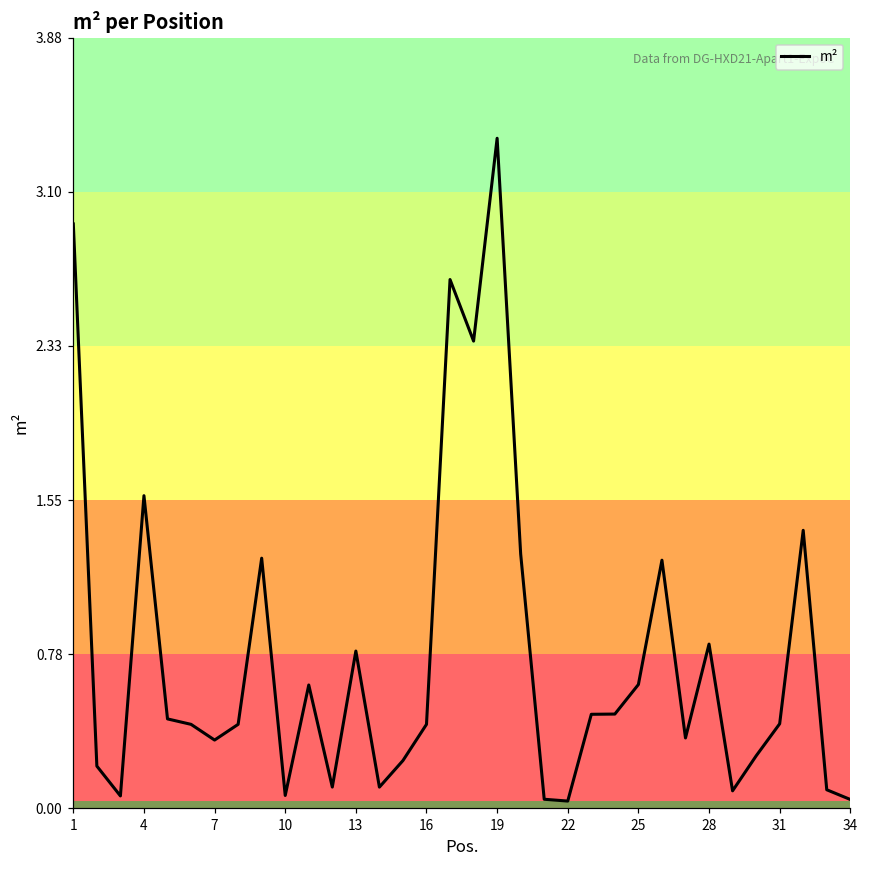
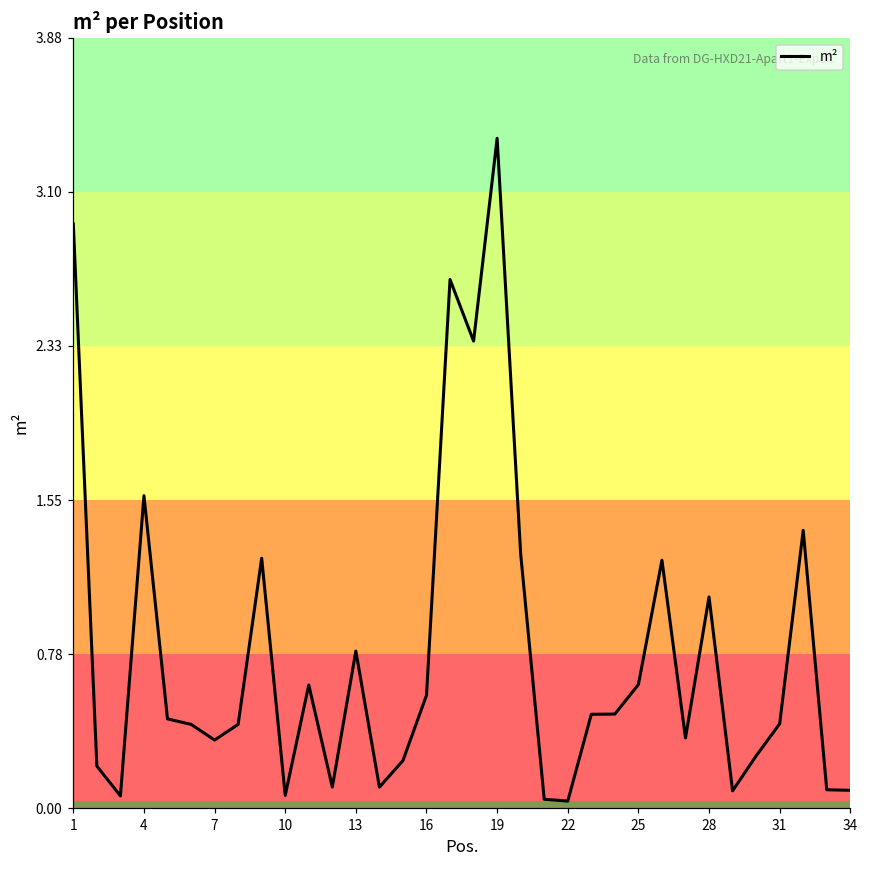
  {
    "1": 2.94,
    "4": 1.57,
    "7": 0.34,
    "10": 0.06,
    "13": 0.79,
-   "16": 0.42,
+   "16": 0.57,
    "19": 3.37,
    "22": 0.04,
    "25": 0.62,
-   "28": 0.83,
+   "28": 1.06,
    "31": 0.43,
-   "34": 0.04
+   "34": 0.09
  }
